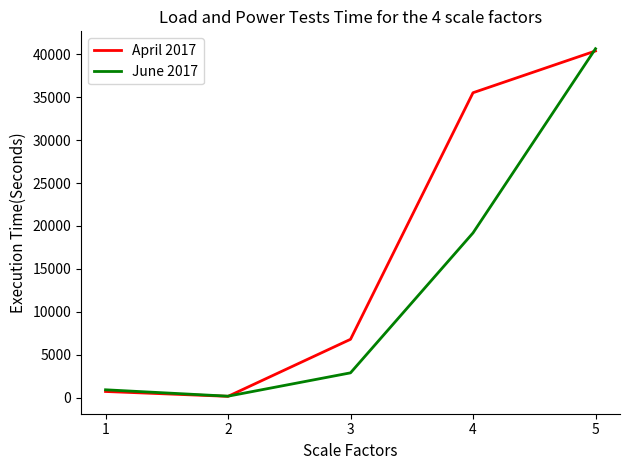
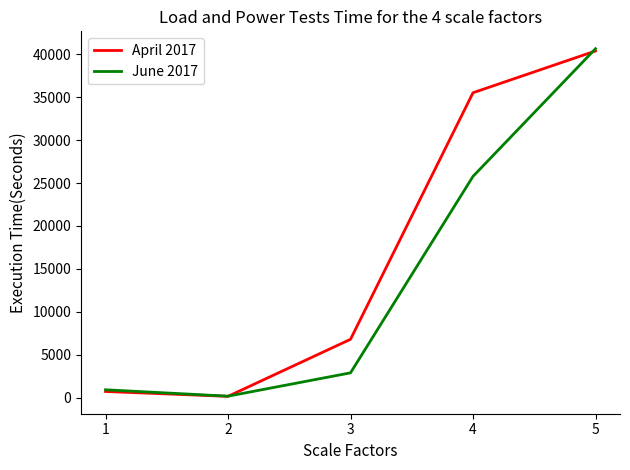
  {
    "April 2017": {
      "3": 7000,
      "4": 35000
    },
    "June 2017": {
      "3": 3000,
-     "4": 19000
+     "4": 26000
    }
  }
